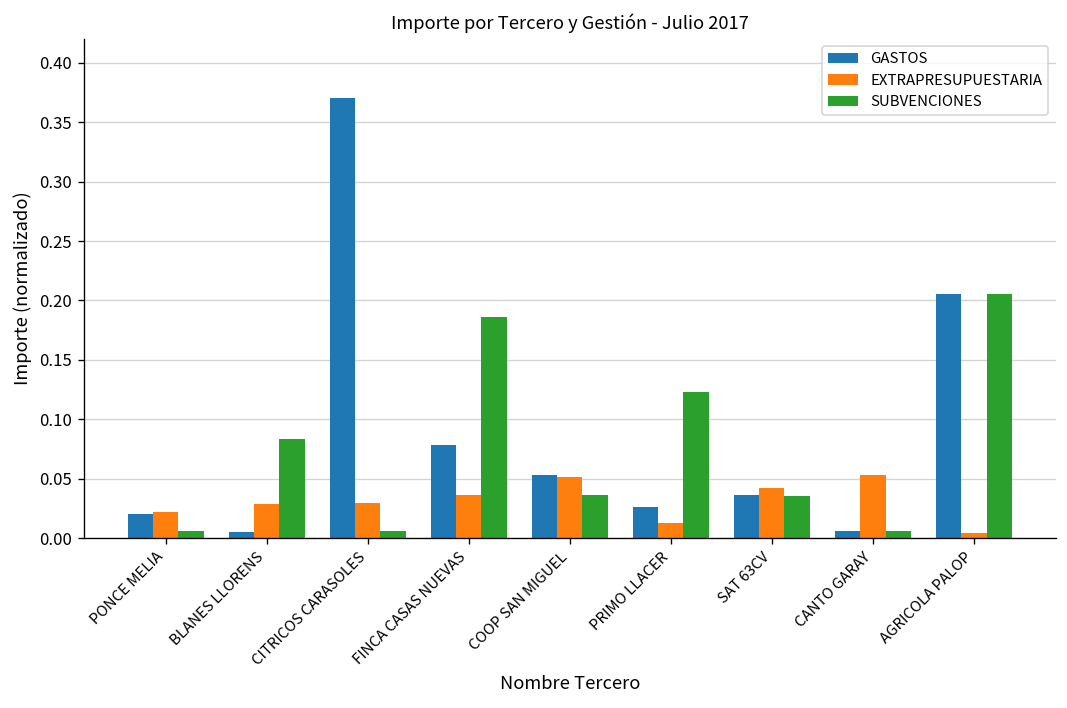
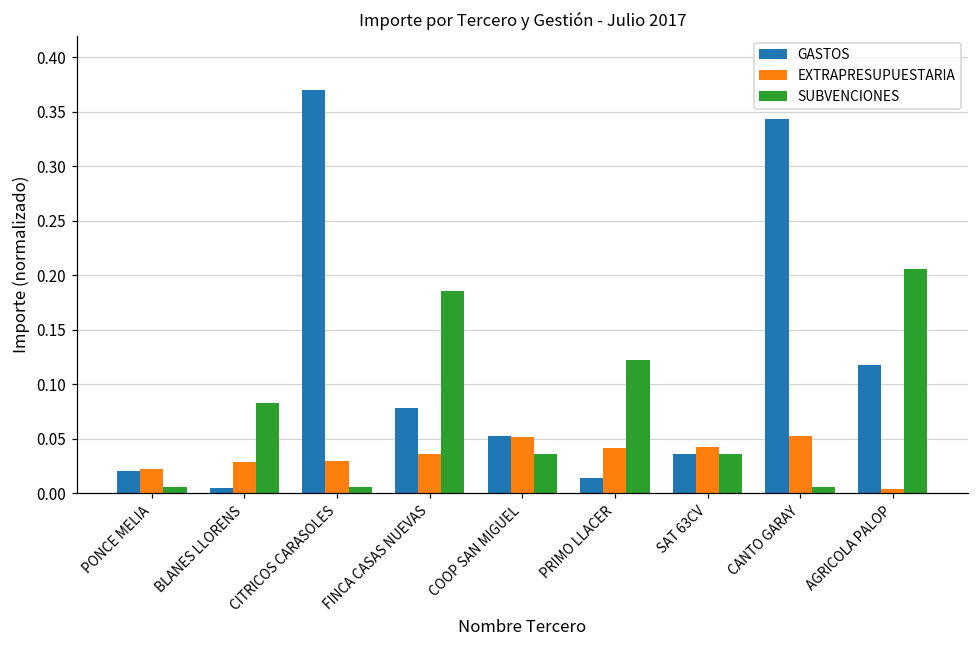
  {
    "GASTOS": {
      "PONCE MELIA": 0.02,
      "BLANES LLORENS": 0.01,
      "CITRICOS CARASOLES": 0.37,
      "FINCA CASAS NUEVAS": 0.08,
      "COOP SAN MIGUEL": 0.05,
-     "PRIMO LLACER": 0.03,
+     "PRIMO LLACER": 0.01,
      "SAT 63CV": 0.04,
-     "CANTO GARAY": 0.01,
-     "AGRICOLA PALOP": 0.21
+     "CANTO GARAY": 0.34,
+     "AGRICOLA PALOP": 0.12
    },
    "EXTRAPRESUPUESTARIA": {
      "PONCE MELIA": 0.02,
      "BLANES LLORENS": 0.03,
      "CITRICOS CARASOLES": 0.03,
      "FINCA CASAS NUEVAS": 0.04,
      "COOP SAN MIGUEL": 0.05,
-     "PRIMO LLACER": 0.01,
+     "PRIMO LLACER": 0.04,
      "SAT 63CV": 0.04,
      "CANTO GARAY": 0.05,
      "AGRICOLA PALOP": 0.00
    },
    "SUBVENCIONES": {
      "PONCE MELIA": 0.01,
      "BLANES LLORENS": 0.08,
      "CITRICOS CARASOLES": 0.01,
      "FINCA CASAS NUEVAS": 0.19,
      "COOP SAN MIGUEL": 0.04,
      "PRIMO LLACER": 0.12,
      "SAT 63CV": 0.04,
      "CANTO GARAY": 0.01,
      "AGRICOLA PALOP": 0.21
    }
  }
